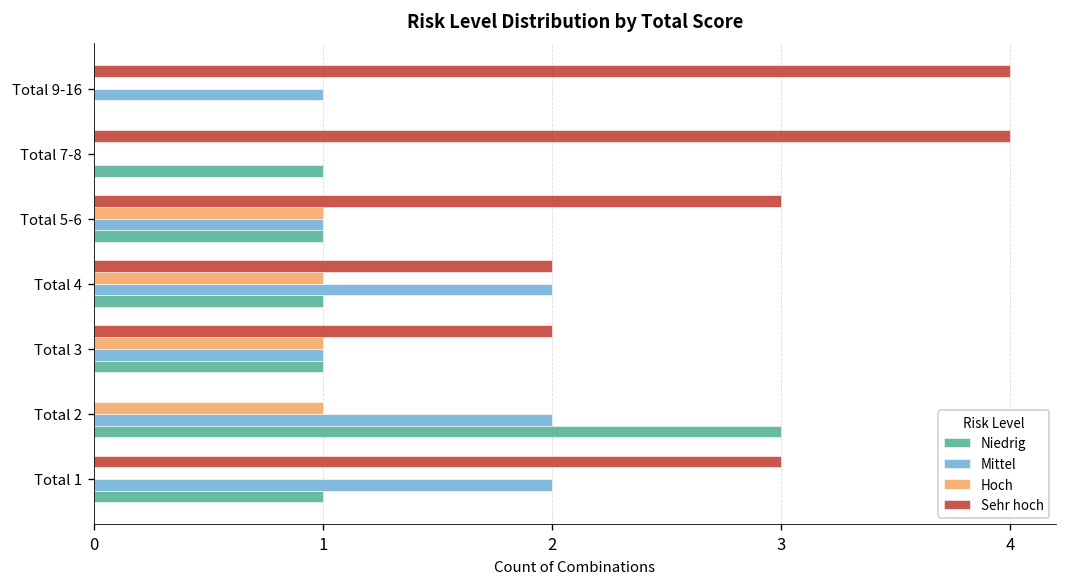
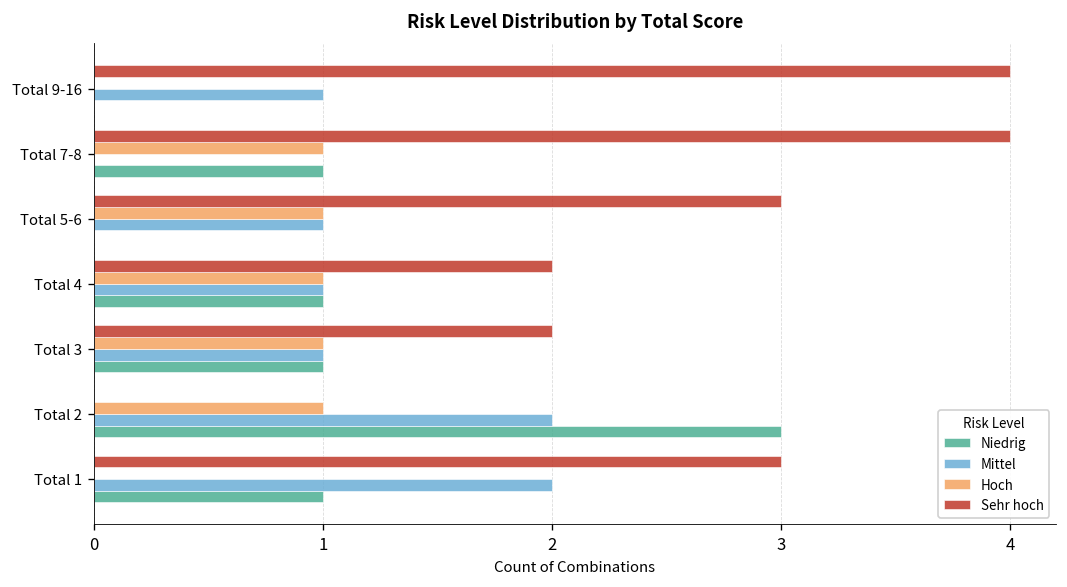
  {
    "Niedrig": {
      "Total 9-16": 0,
      "Total 7-8": 1,
-     "Total 5-6": 1,
+     "Total 5-6": 0,
      "Total 4": 1,
      "Total 3": 1,
      "Total 2": 3,
      "Total 1": 1
    },
    "Mittel": {
      "Total 9-16": 1,
      "Total 7-8": 0,
      "Total 5-6": 1,
-     "Total 4": 2,
+     "Total 4": 1,
      "Total 3": 1,
      "Total 2": 2,
      "Total 1": 2
    },
    "Hoch": {
      "Total 9-16": 0,
-     "Total 7-8": 0,
+     "Total 7-8": 1,
      "Total 5-6": 1,
      "Total 4": 1,
      "Total 3": 1,
      "Total 2": 1,
      "Total 1": 0
    },
    "Sehr hoch": {
      "Total 9-16": 4,
      "Total 7-8": 4,
      "Total 5-6": 3,
      "Total 4": 2,
      "Total 3": 2,
      "Total 2": 0,
      "Total 1": 3
    }
  }
